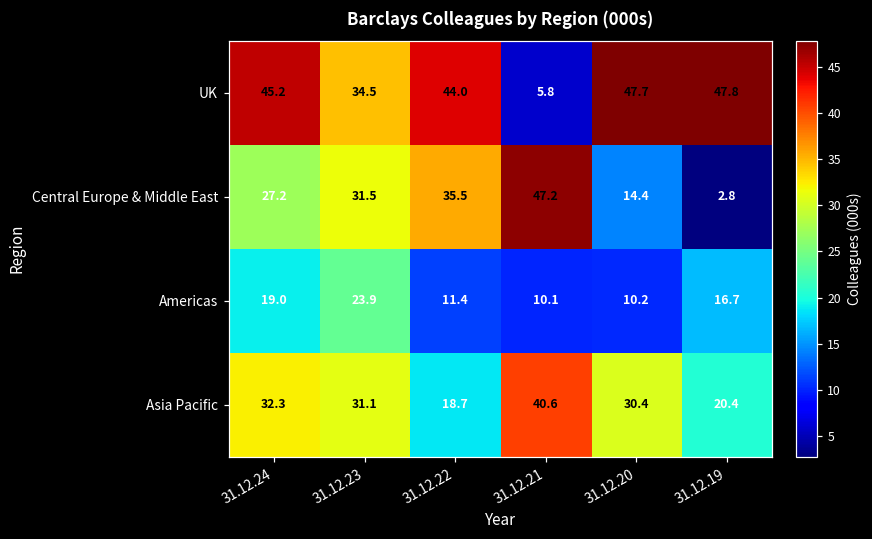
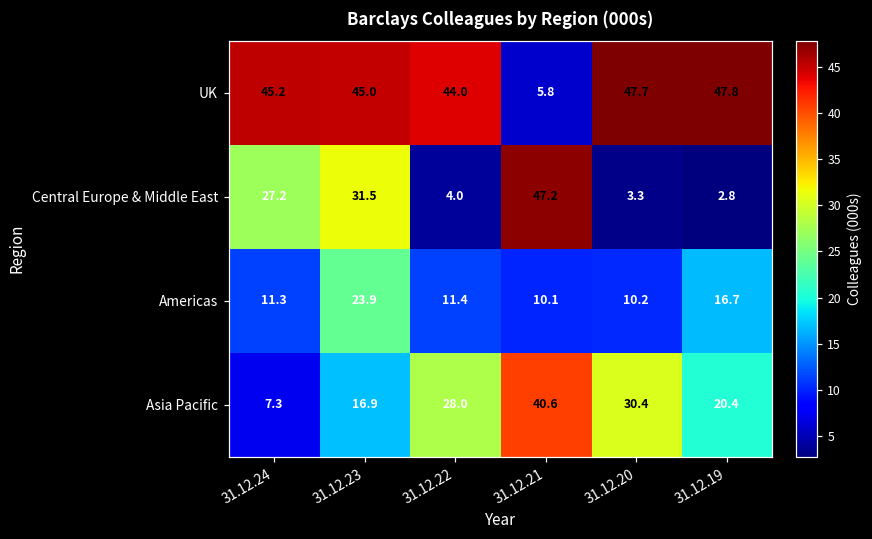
  {
    "UK": {
      "31.12.24": 45.2,
-     "31.12.23": 34.5,
+     "31.12.23": 45.0,
      "31.12.22": 44.0,
      "31.12.21": 5.8,
      "31.12.20": 47.7,
      "31.12.19": 47.8
    },
    "Central Europe & Middle East": {
      "31.12.24": 27.2,
      "31.12.23": 31.5,
-     "31.12.22": 35.5,
+     "31.12.22": 4.0,
      "31.12.21": 47.2,
-     "31.12.20": 14.4,
+     "31.12.20": 3.3,
      "31.12.19": 2.8
    },
    "Americas": {
-     "31.12.24": 19.0,
+     "31.12.24": 11.3,
      "31.12.23": 23.9,
      "31.12.22": 11.4,
      "31.12.21": 10.1,
      "31.12.20": 10.2,
      "31.12.19": 16.7
    },
    "Asia Pacific": {
-     "31.12.24": 32.3,
-     "31.12.23": 31.1,
-     "31.12.22": 18.7,
+     "31.12.24": 7.3,
+     "31.12.23": 16.9,
+     "31.12.22": 28.0,
      "31.12.21": 40.6,
      "31.12.20": 30.4,
      "31.12.19": 20.4
    }
  }
